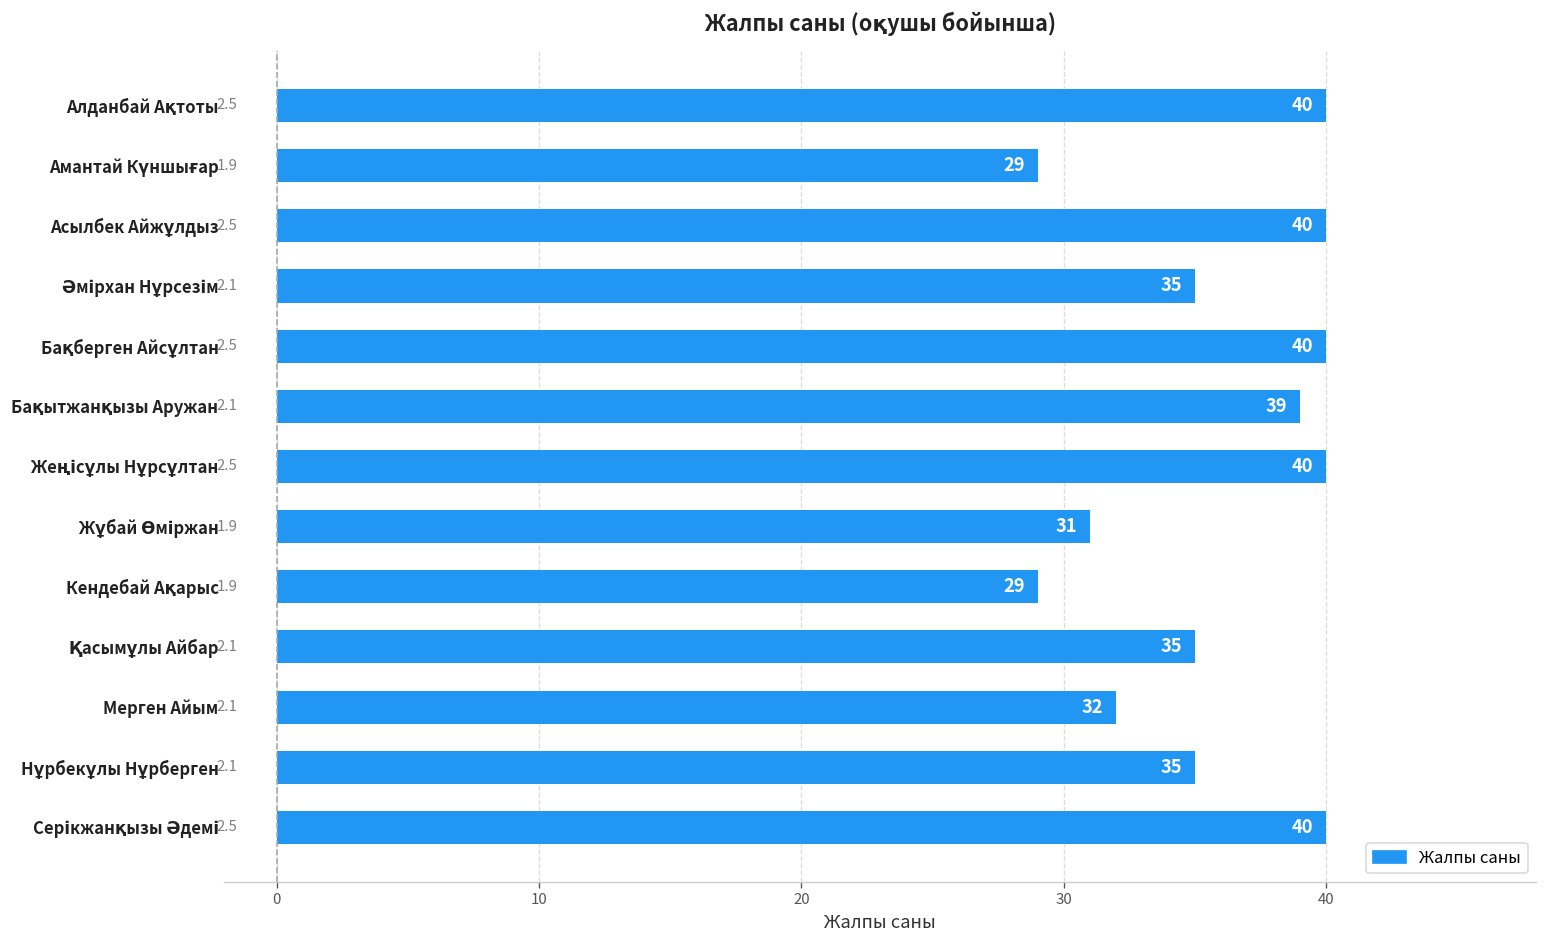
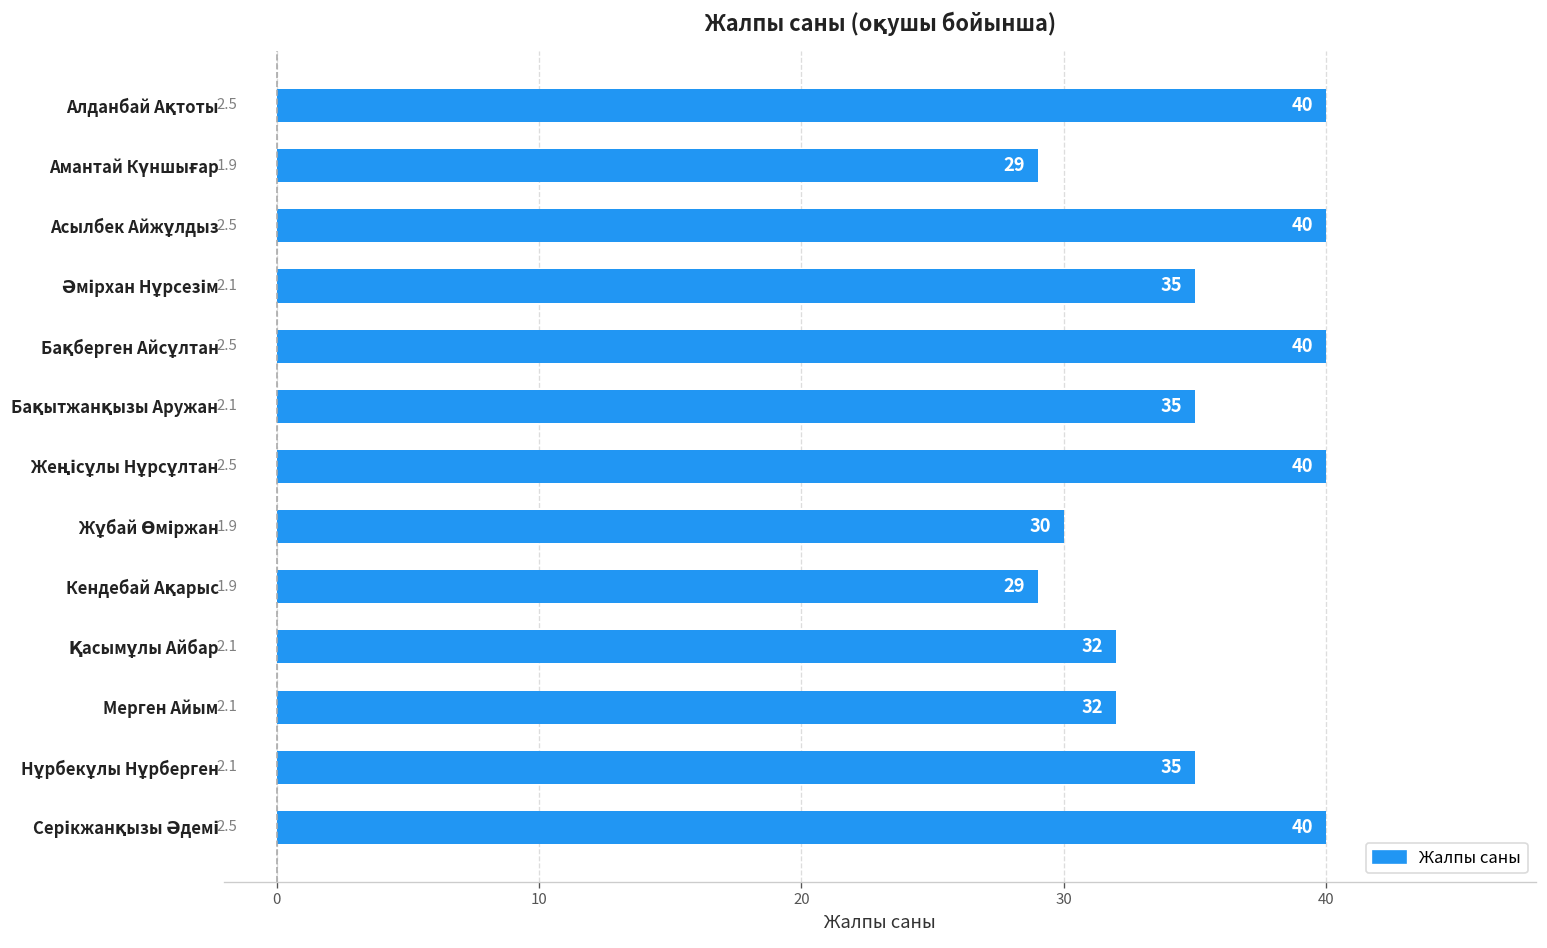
  {
    "Алданбай Ақтоты": 40,
    "Амантай Күншығар": 29,
    "Асылбек Айжұлдыз": 40,
    "Әмірхан Нұрсезім": 35,
    "Бақберген Айсұлтан": 40,
-   "Бақытжанқызы Аружан": 39,
+   "Бақытжанқызы Аружан": 35,
    "Жеңісұлы Нұрсұлтан": 40,
-   "Жұбай Өміржан": 31,
+   "Жұбай Өміржан": 30,
    "Кендебай Ақарыс": 29,
-   "Қасымұлы Айбар": 35,
+   "Қасымұлы Айбар": 32,
    "Мерген Айым": 32,
    "Нұрбекұлы Нұрберген": 35,
    "Серікжанқызы Әдемі": 40
  }
